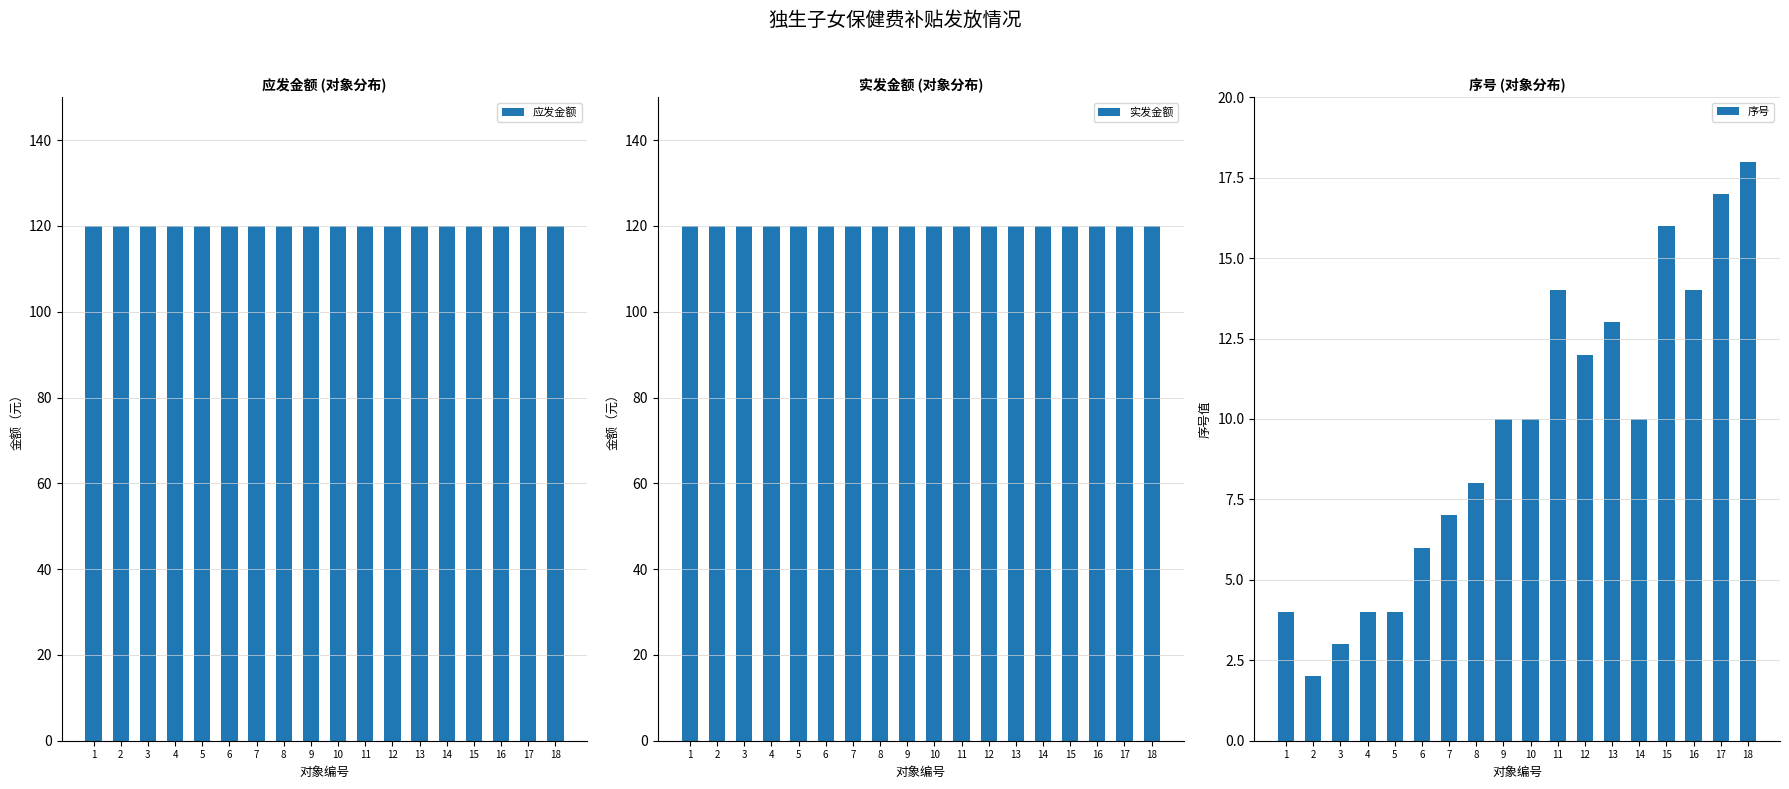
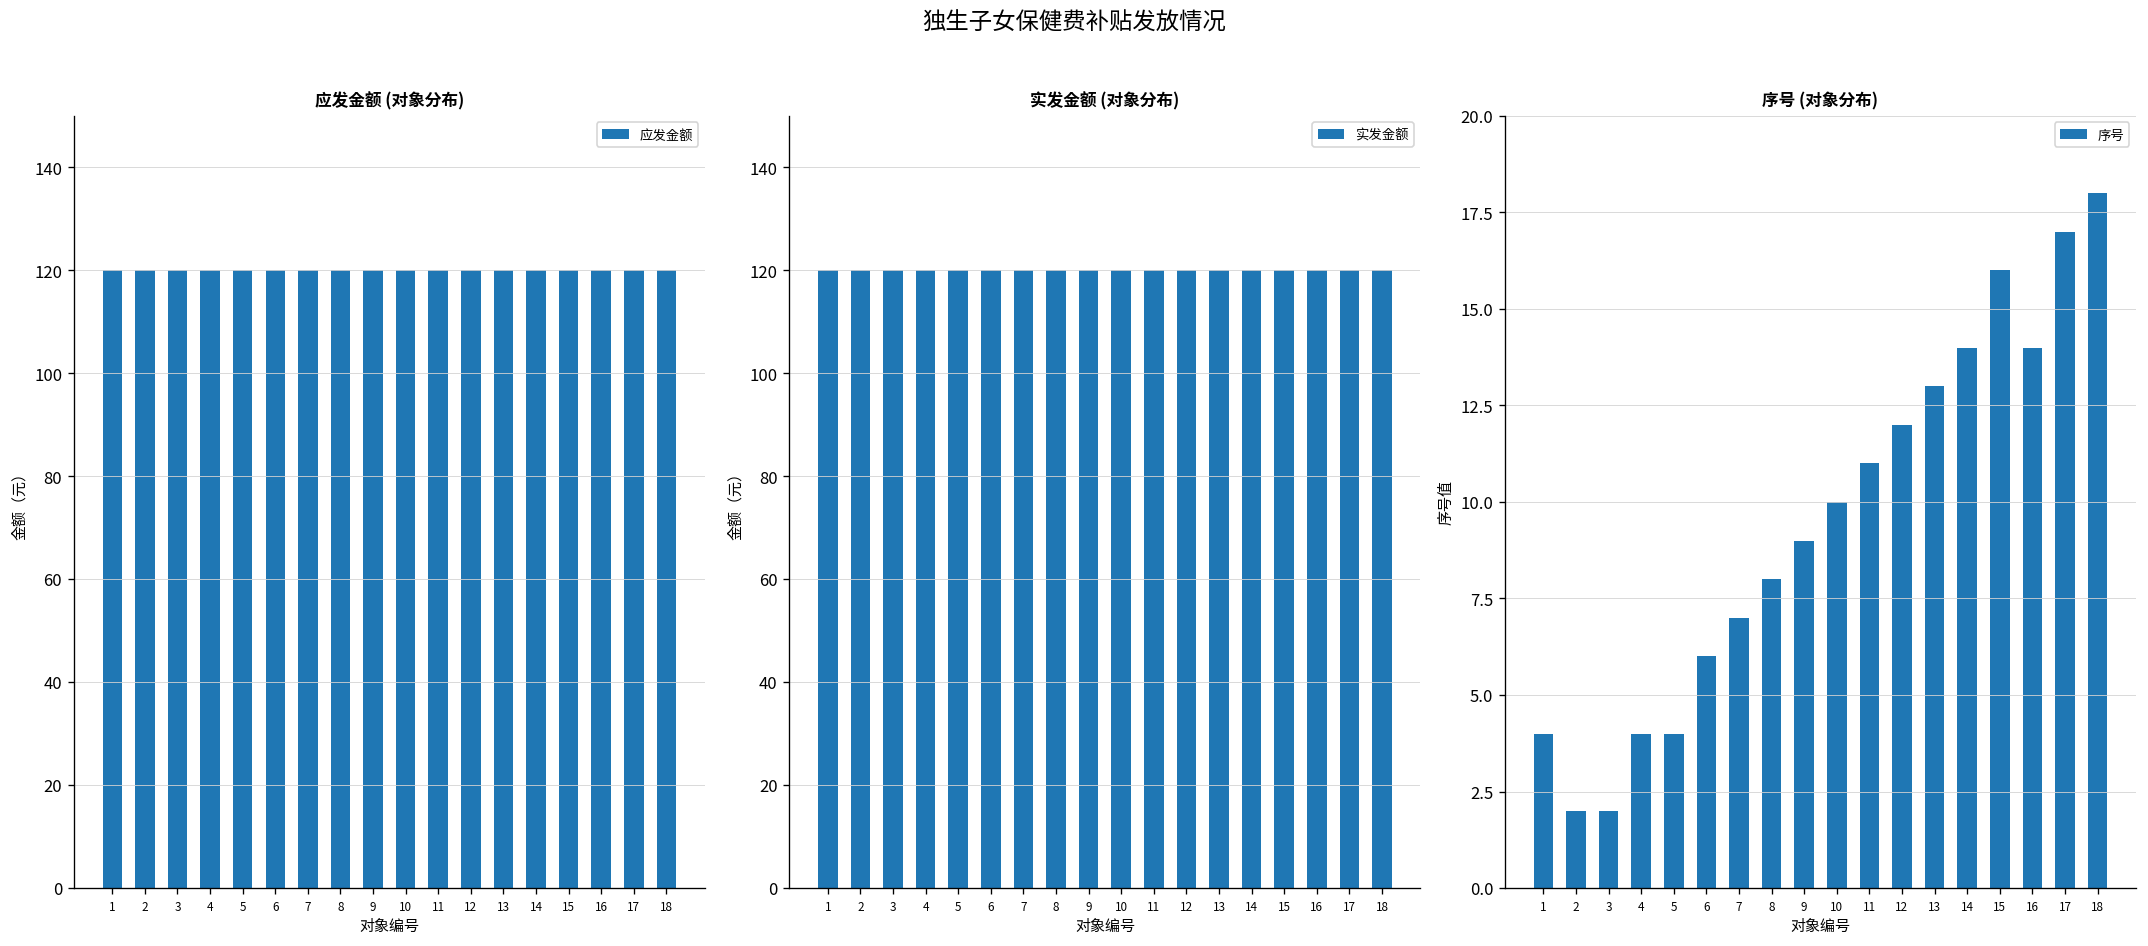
  {
    "应发金额 (对象分布)": {
      "1": 120,
      "2": 120,
      "3": 120,
      "4": 120,
      "5": 120,
      "6": 120,
      "7": 120,
      "8": 120,
      "9": 120,
      "10": 120,
      "11": 120,
      "12": 120,
      "13": 120,
      "14": 120,
      "15": 120,
      "16": 120,
      "17": 120,
      "18": 120
    },
    "实发金额 (对象分布)": {
      "1": 120,
      "2": 120,
      "3": 120,
      "4": 120,
      "5": 120,
      "6": 120,
      "7": 120,
      "8": 120,
      "9": 120,
      "10": 120,
      "11": 120,
      "12": 120,
      "13": 120,
      "14": 120,
      "15": 120,
      "16": 120,
      "17": 120,
      "18": 120
    },
    "序号 (对象分布)": {
      "1": 4,
      "2": 2,
-     "3": 3,
+     "3": 2,
      "4": 4,
      "5": 4,
      "6": 6,
      "7": 7,
      "8": 8,
-     "9": 10,
+     "9": 9,
      "10": 10,
-     "11": 14,
+     "11": 11,
      "12": 12,
      "13": 13,
-     "14": 10,
+     "14": 14,
      "15": 16,
      "16": 14,
      "17": 17,
      "18": 18
    }
  }
